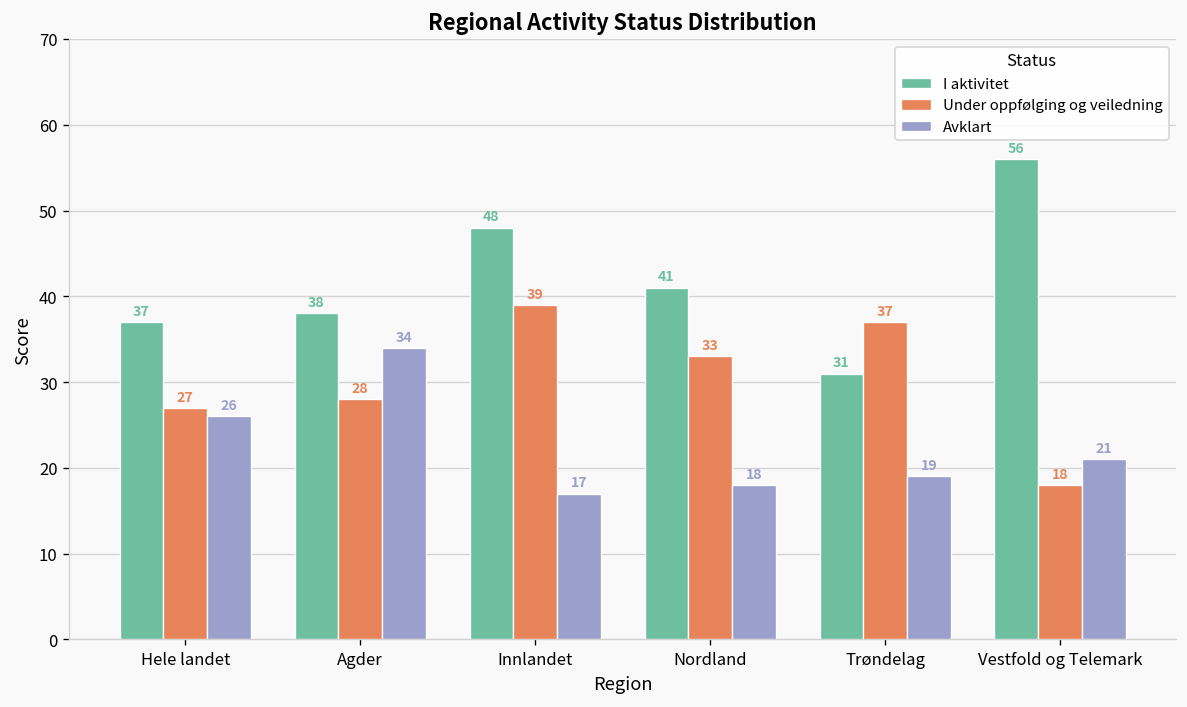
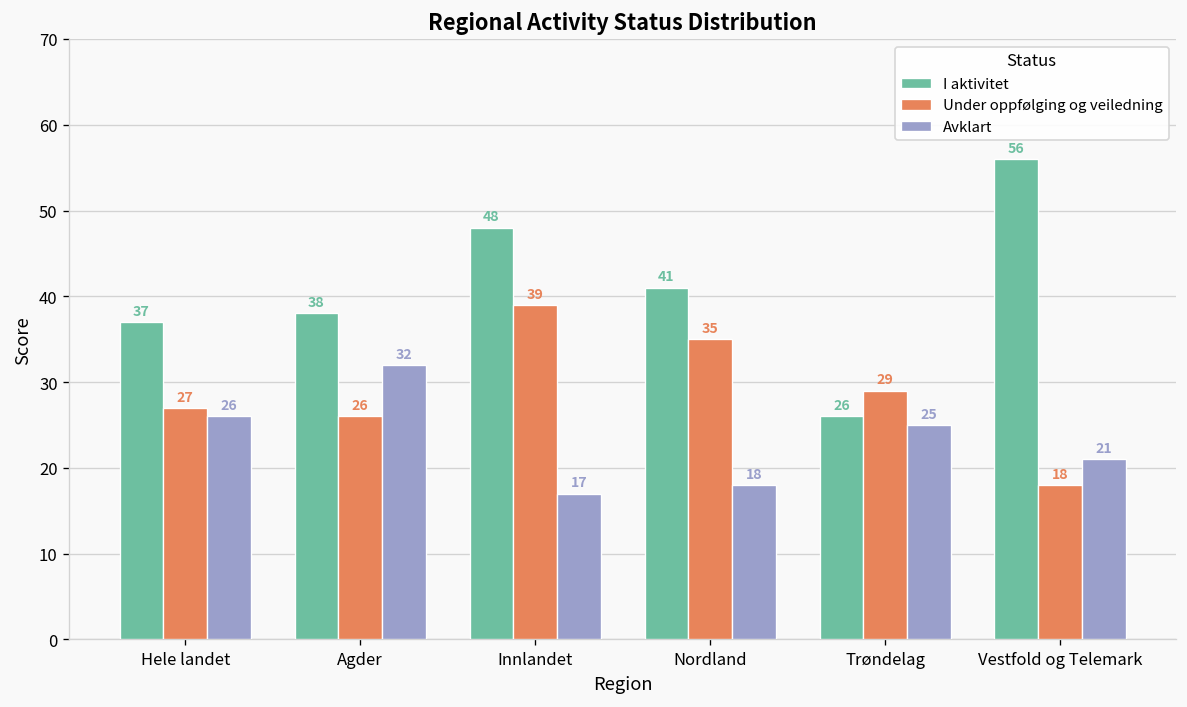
  {
    "I aktivitet": {
      "Hele landet": 37,
      "Agder": 38,
      "Innlandet": 48,
      "Nordland": 41,
-     "Trøndelag": 31
+     "Trøndelag": 26
    },
    "Under oppfølging og veiledning": {
      "Hele landet": 27,
-     "Agder": 28,
+     "Agder": 26,
      "Innlandet": 39,
-     "Nordland": 33,
-     "Trøndelag": 37,
+     "Nordland": 35,
+     "Trøndelag": 29,
      "Vestfold og Telemark": 18
    },
    "Avklart": {
      "Hele landet": 26,
-     "Agder": 34,
+     "Agder": 32,
      "Innlandet": 17,
      "Nordland": 18,
-     "Trøndelag": 19,
+     "Trøndelag": 25,
      "Vestfold og Telemark": 21
    }
  }
